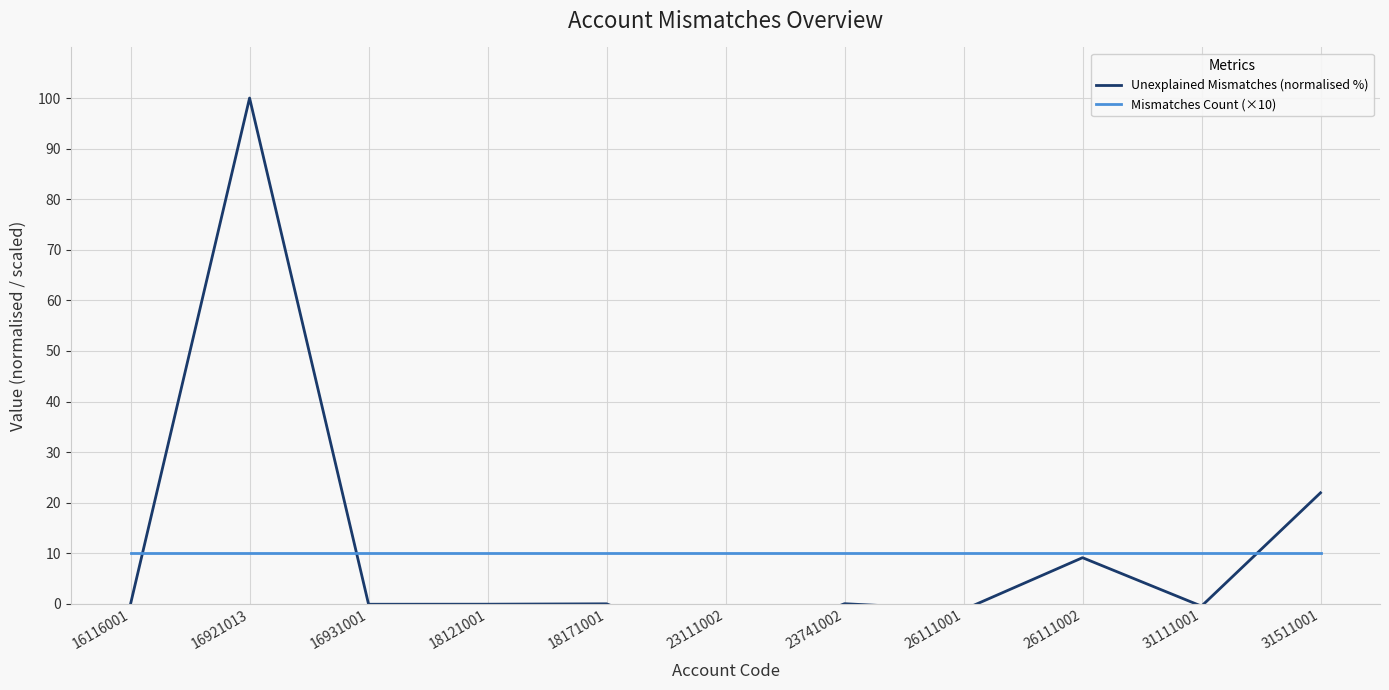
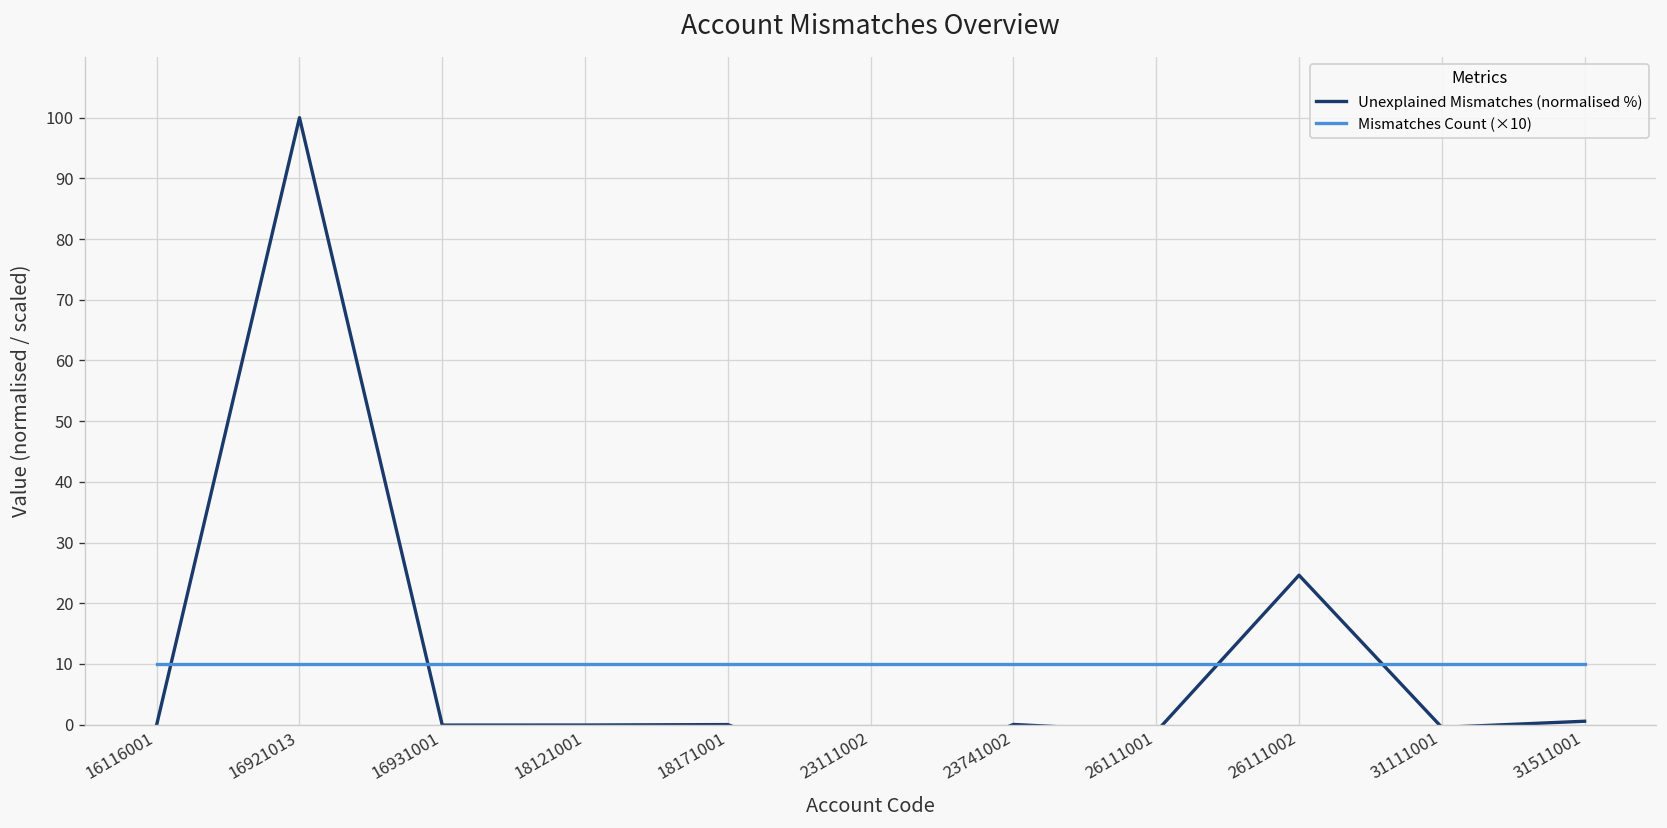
  {
    "Unexplained Mismatches (normalised %)": {
      "16116001": 0,
      "16921013": 100,
      "16931001": 0,
      "18121001": 0,
      "18171001": 0,
      "23741002": 0,
-     "26111002": 9,
-     "31511001": 22
+     "26111002": 25,
+     "31511001": 1
    },
    "Mismatches Count (×10)": {
      "16116001": 10,
      "16921013": 10,
      "16931001": 10,
      "18121001": 10,
      "18171001": 10,
      "23111002": 10,
      "23741002": 10,
      "26111001": 10,
      "26111002": 10,
      "31111001": 10,
      "31511001": 10
    }
  }
